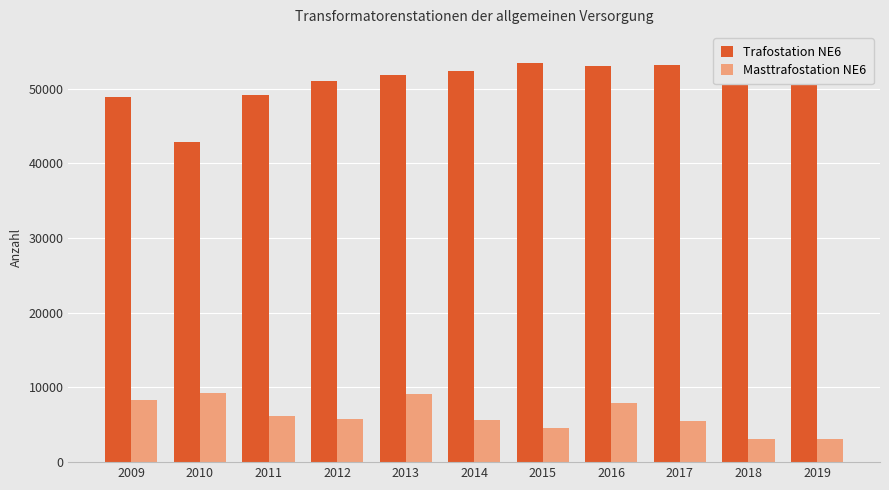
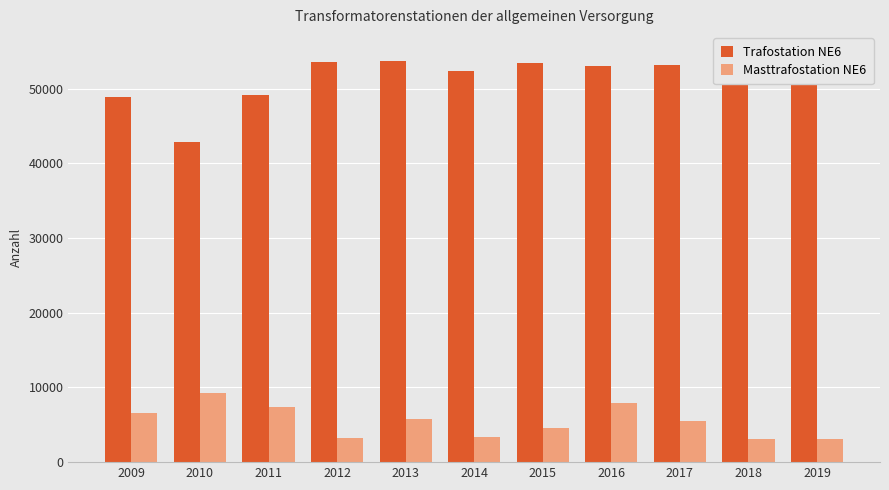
  {
    "Trafostation NE6": {
      "2009": 49000,
      "2010": 43000,
      "2011": 49000,
-     "2012": 51000,
-     "2013": 52000,
+     "2012": 54000,
+     "2013": 54000,
      "2014": 52000,
      "2015": 53000,
      "2016": 53000,
      "2017": 53000
    },
    "Masttrafostation NE6": {
-     "2009": 8000,
+     "2009": 7000,
      "2010": 9000,
-     "2011": 6000,
-     "2012": 6000,
-     "2013": 9000,
-     "2014": 6000,
+     "2011": 7000,
+     "2012": 3000,
+     "2013": 6000,
+     "2014": 3000,
      "2015": 5000,
      "2016": 8000,
      "2017": 5000,
      "2018": 3000,
      "2019": 3000
    }
  }
